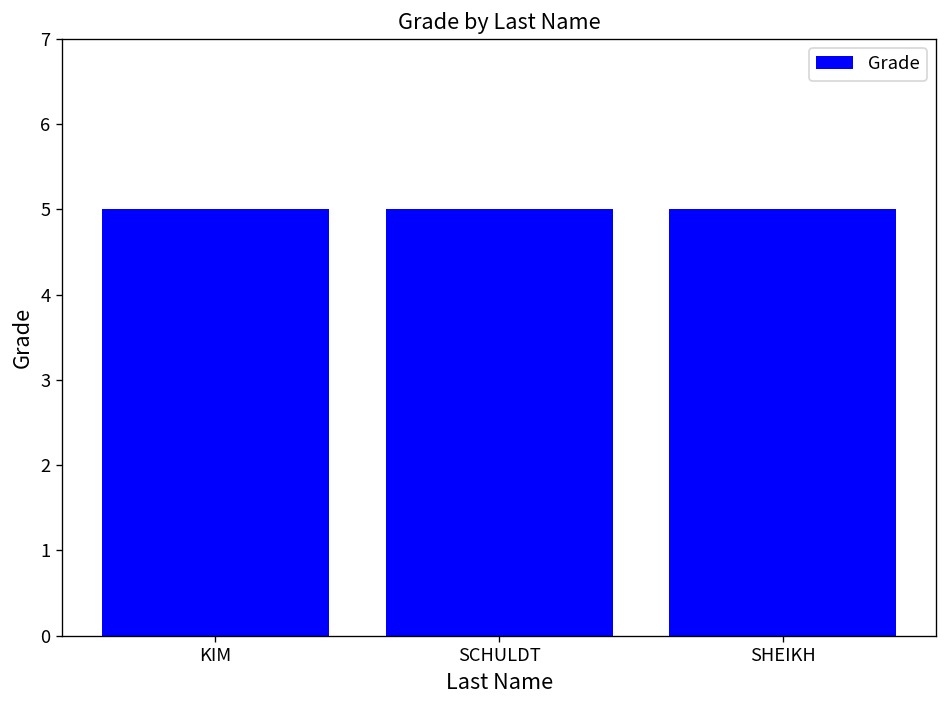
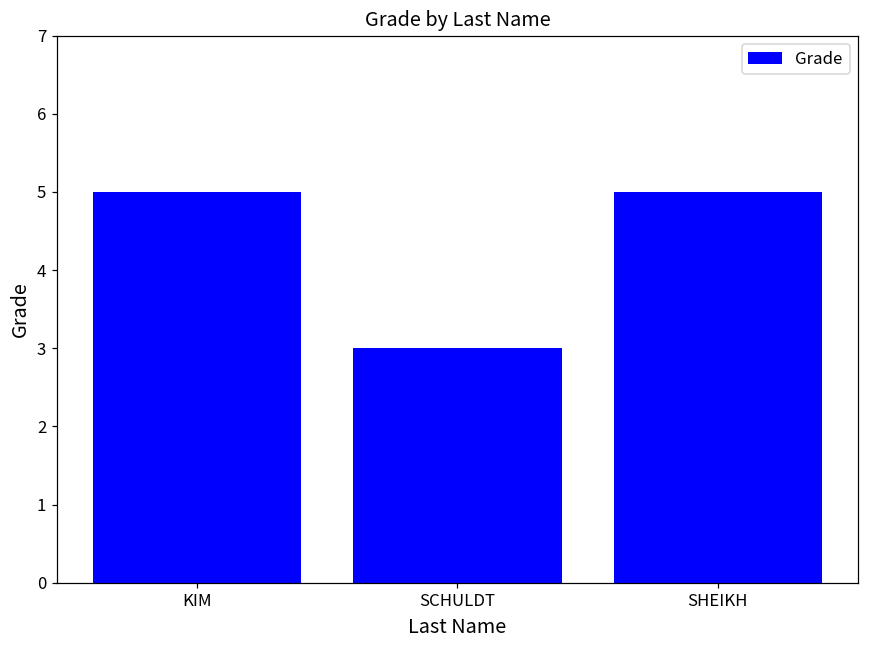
  {
    "KIM": 5,
-   "SCHULDT": 5,
+   "SCHULDT": 3,
    "SHEIKH": 5
  }
